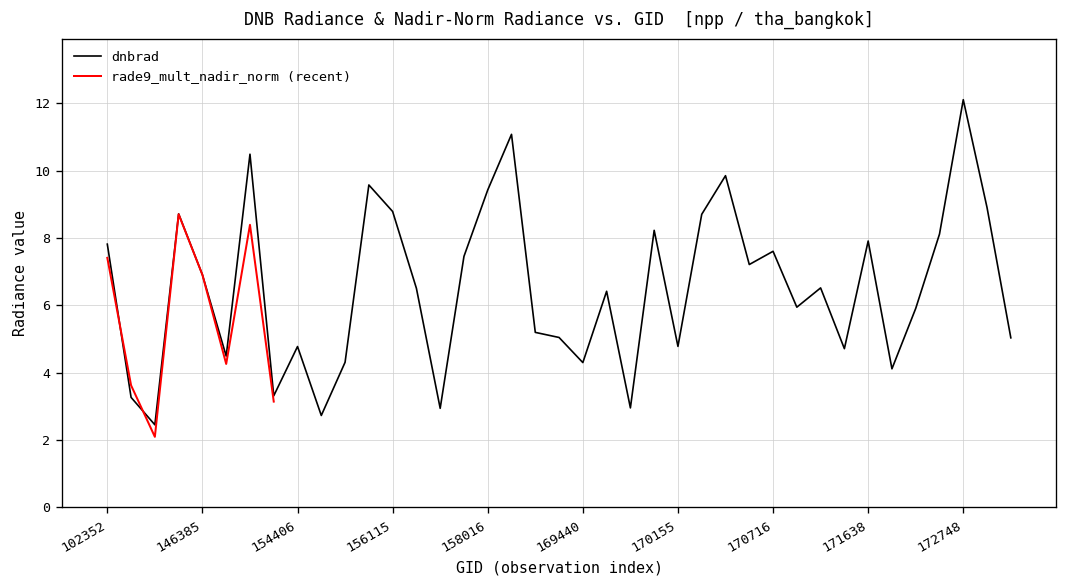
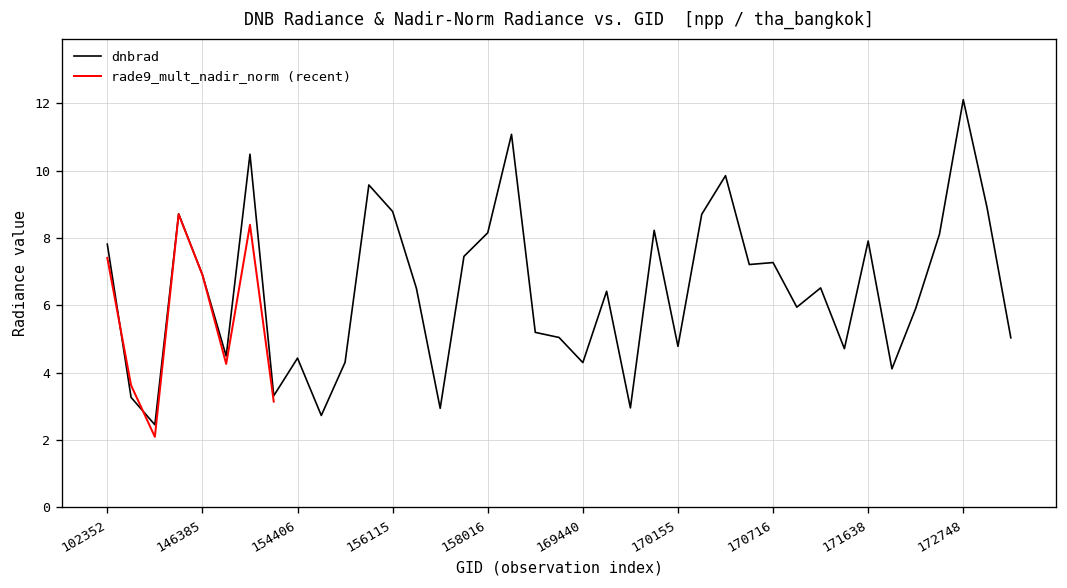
  {
    "dnbrad": {
      "102352": 7.8,
-     "154406": 4.8,
+     "154406": 4.4,
      "156115": 8.8,
-     "158016": 9.4,
+     "158016": 8.2,
      "169440": 4.3,
      "170155": 4.8,
-     "170716": 7.6,
+     "170716": 7.3,
      "171638": 7.9,
      "172748": 12.1
    },
    "rade9_mult_nadir_norm (recent)": {
      "102352": 7.4
    }
  }
